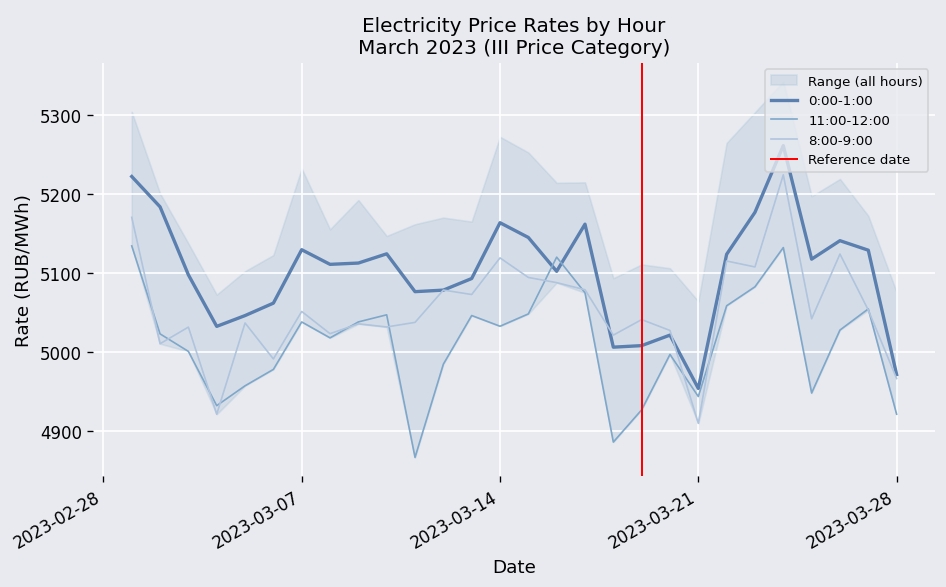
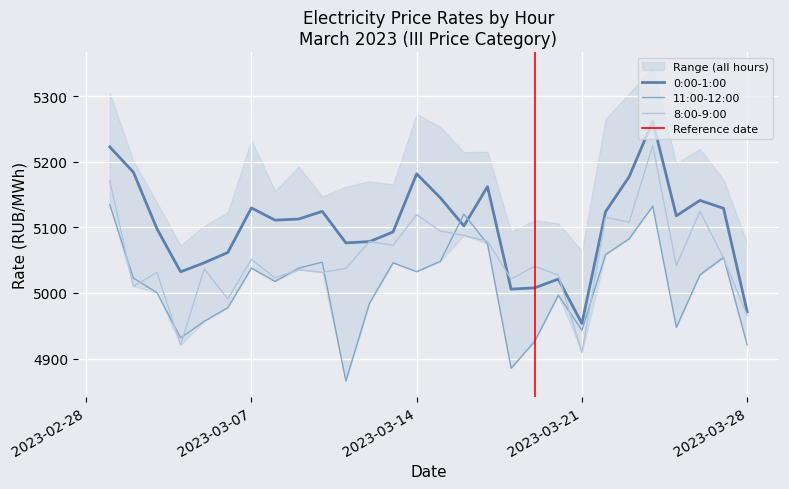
  {
    "0:00-1:00": {
      "2023-03-07": 5130,
-     "2023-03-14": 5160,
+     "2023-03-14": 5180,
      "2023-03-21": 4950,
      "2023-03-28": 4970
    }
  }
